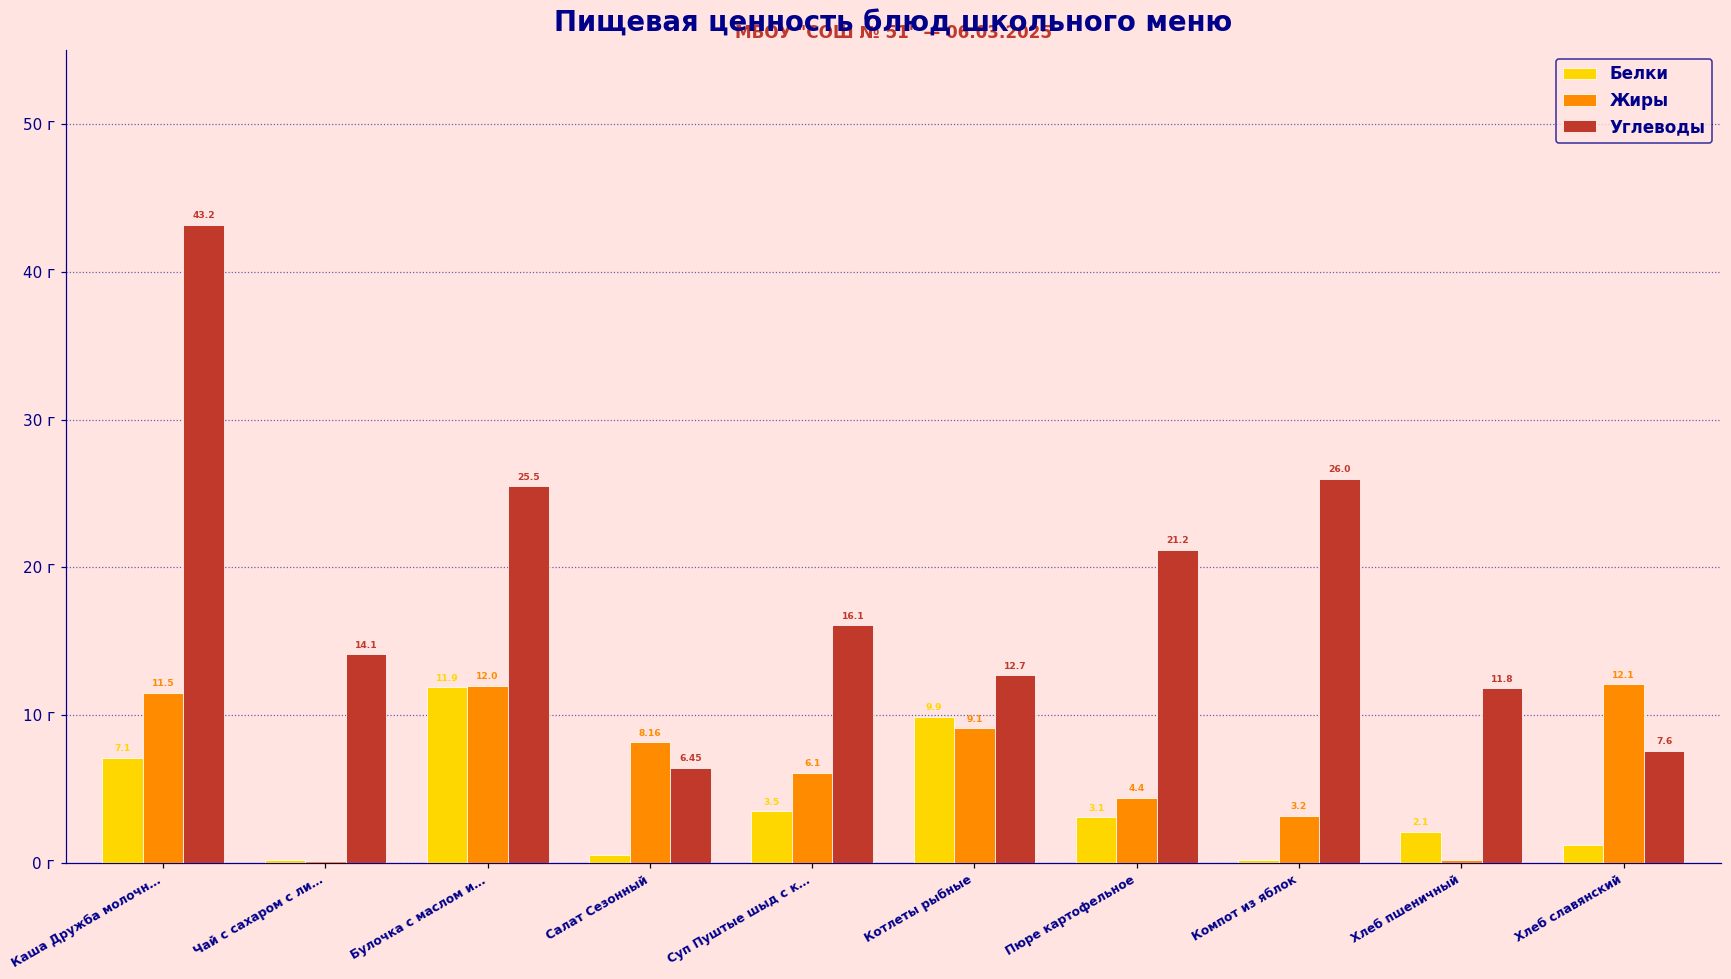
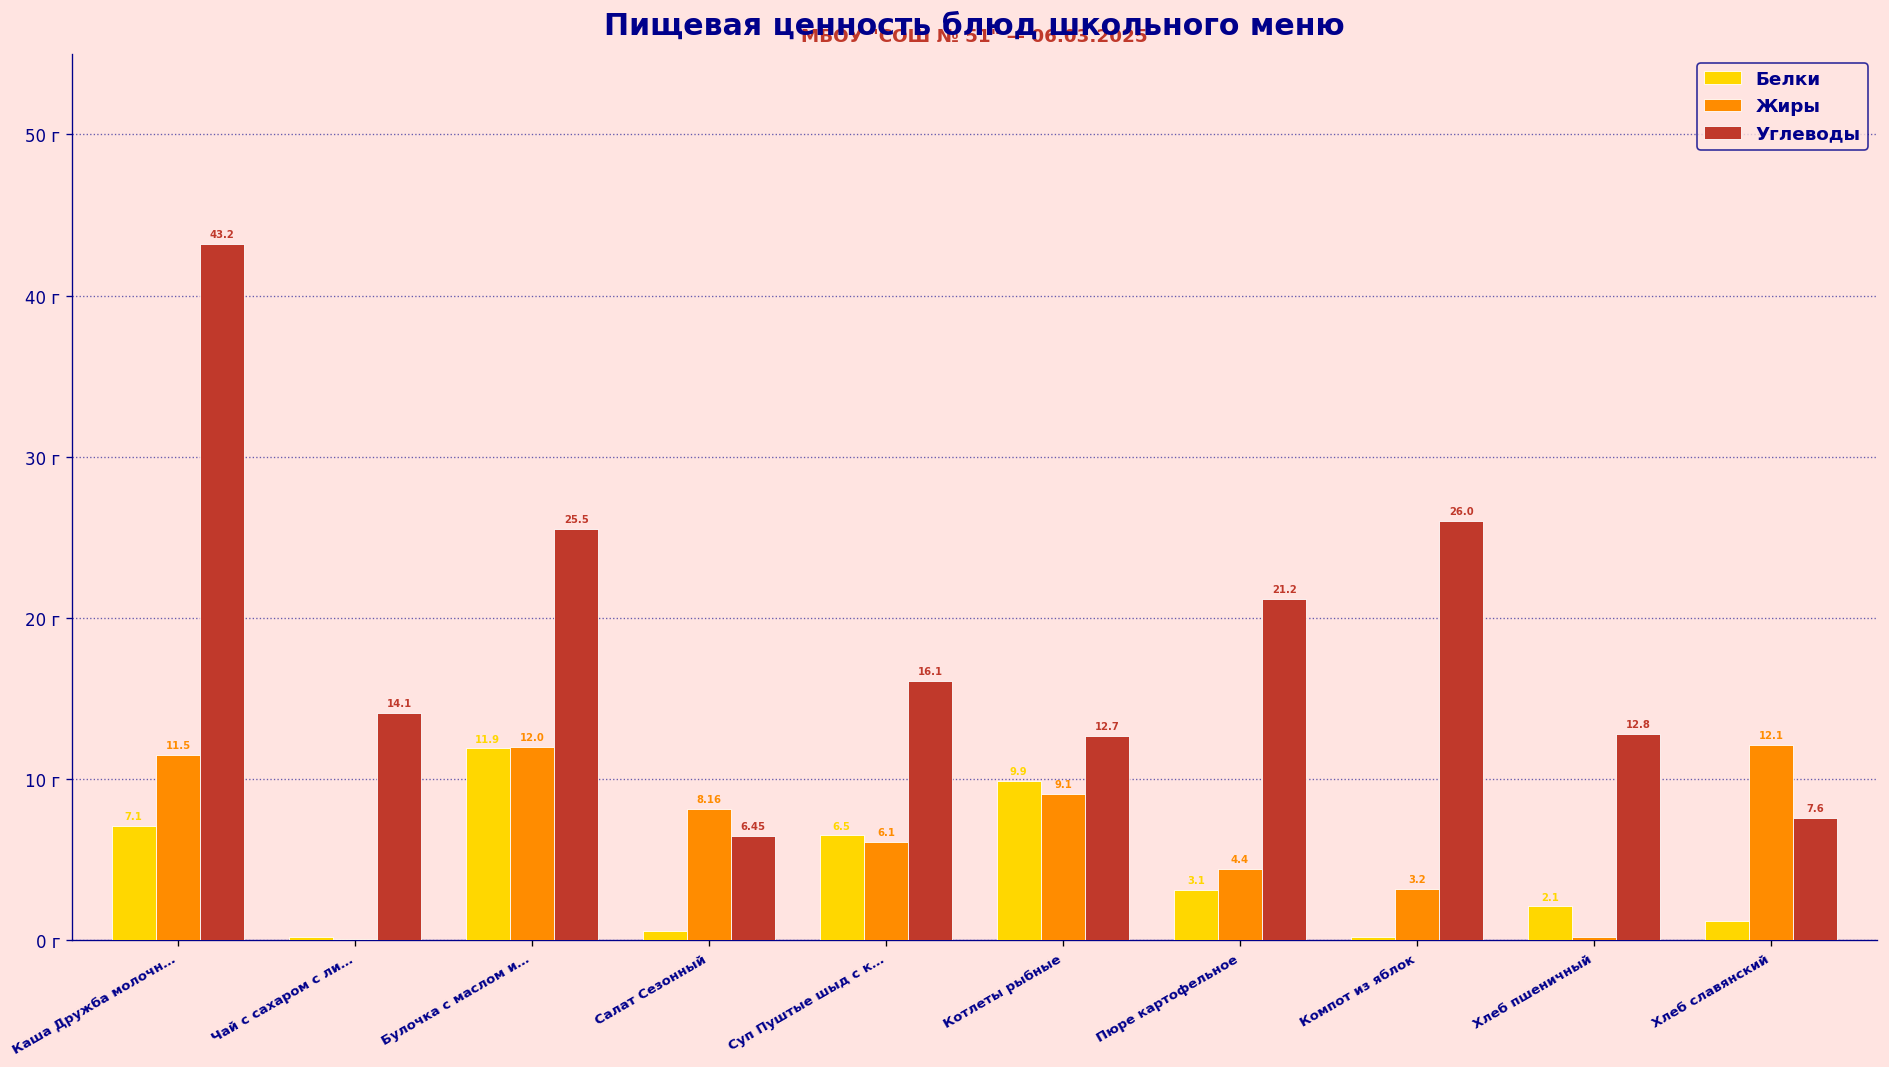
  {
    "Белки": {
      "Каша Дружба молочн…": 7.1,
      "Булочка с маслом и…": 11.9,
-     "Суп Пуштые шыд с к…": 3.5,
+     "Суп Пуштые шыд с к…": 6.5,
      "Котлеты рыбные": 9.9,
      "Пюре картофельное": 3.1,
      "Хлеб пшеничный": 2.1
    },
    "Жиры": {
      "Каша Дружба молочн…": 11.5,
      "Булочка с маслом и…": 12.0,
      "Салат Сезонный": 8.16,
      "Суп Пуштые шыд с к…": 6.1,
      "Котлеты рыбные": 9.1,
      "Пюре картофельное": 4.4,
      "Компот из яблок": 3.2,
      "Хлеб славянский": 12.1
    },
    "Углеводы": {
      "Каша Дружба молочн…": 43.2,
      "Чай с сахаром с ли…": 14.1,
      "Булочка с маслом и…": 25.5,
      "Салат Сезонный": 6.45,
      "Суп Пуштые шыд с к…": 16.1,
      "Котлеты рыбные": 12.7,
      "Пюре картофельное": 21.2,
      "Компот из яблок": 26.0,
-     "Хлеб пшеничный": 11.8,
+     "Хлеб пшеничный": 12.8,
      "Хлеб славянский": 7.6
    }
  }
